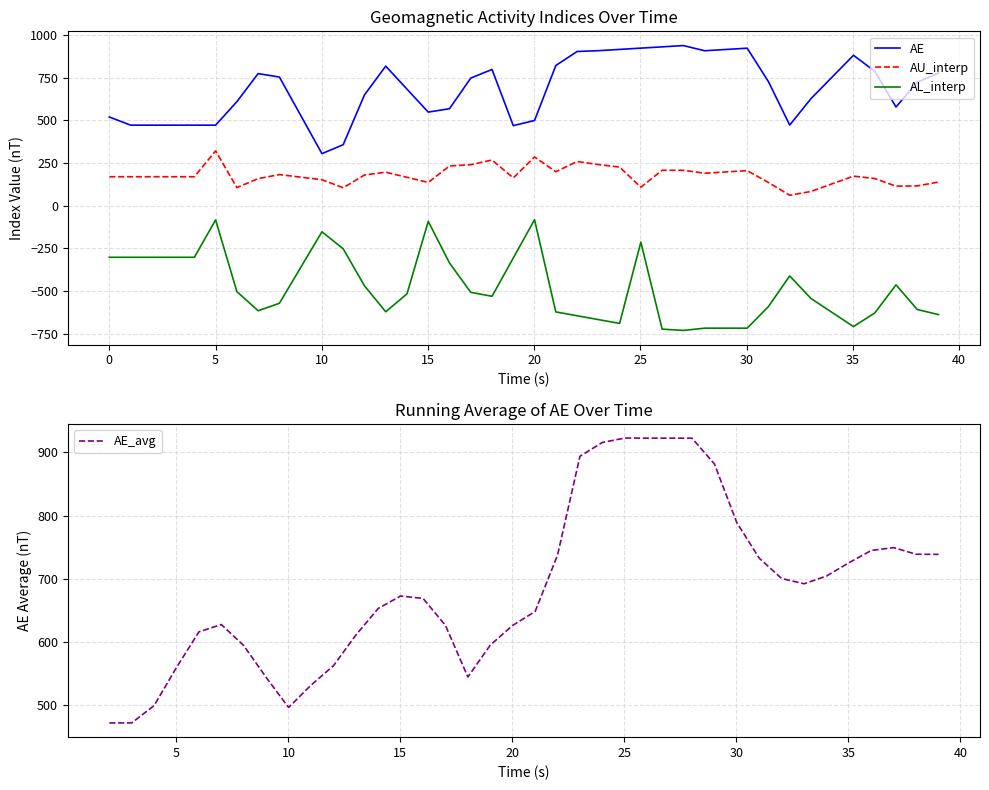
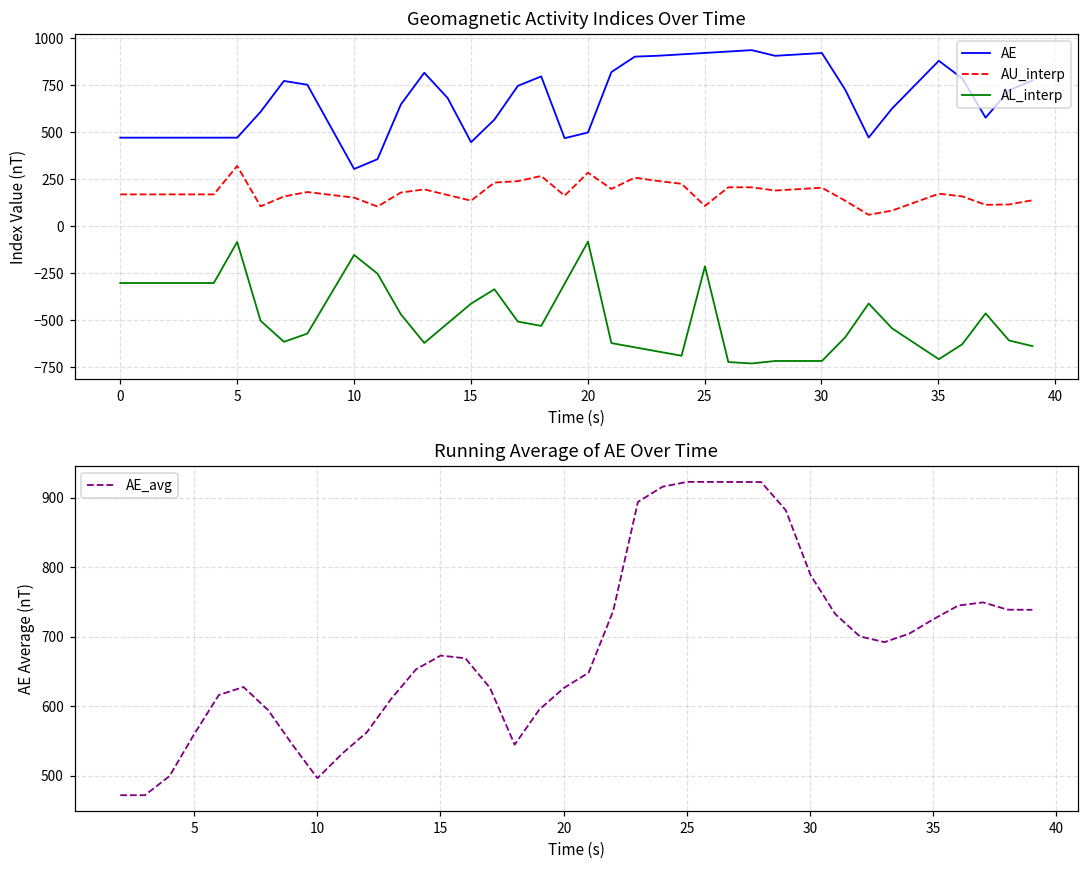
  {
    "Geomagnetic Activity Indices Over Time": {
      "AE": {
-       "0": 520,
+       "0": 470,
        "5": 470,
        "10": 310,
-       "15": 550,
+       "15": 450,
        "20": 500,
        "25": 920
      },
      "AU_interp": {
        "0": 170,
        "5": 320,
        "10": 150,
        "15": 140,
        "20": 290,
        "25": 110
      },
      "AL_interp": {
        "0": -300,
        "5": -80,
        "10": -150,
-       "15": -90,
+       "15": -410,
        "20": -80,
        "25": -210
      }
    },
    "Running Average of AE Over Time": {
      "5": 560,
      "10": 500,
      "15": 670,
      "20": 630,
      "25": 920
    }
  }
